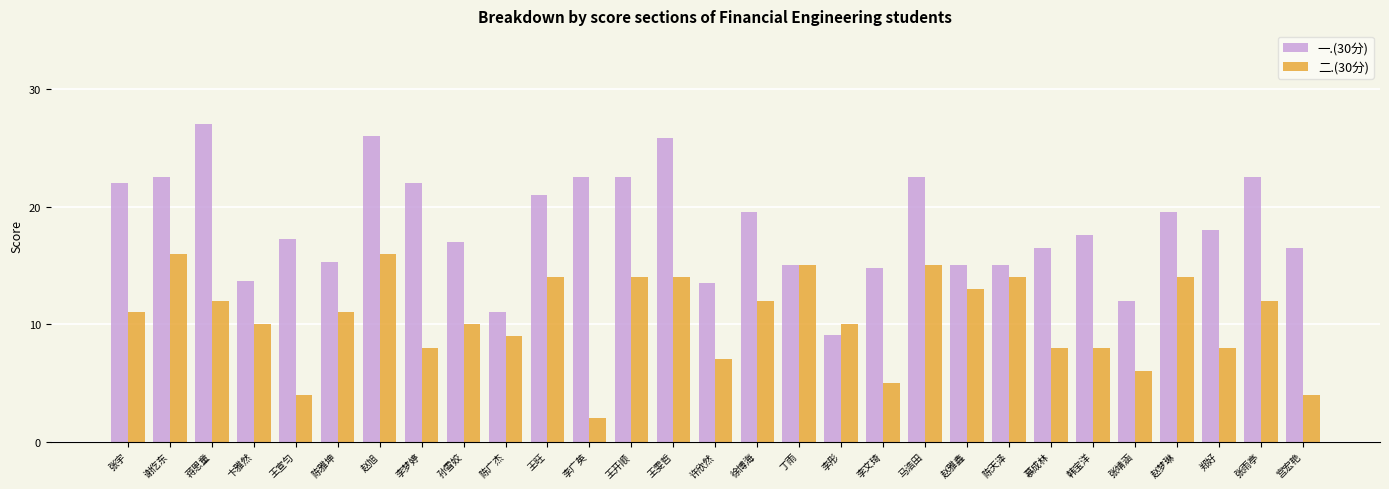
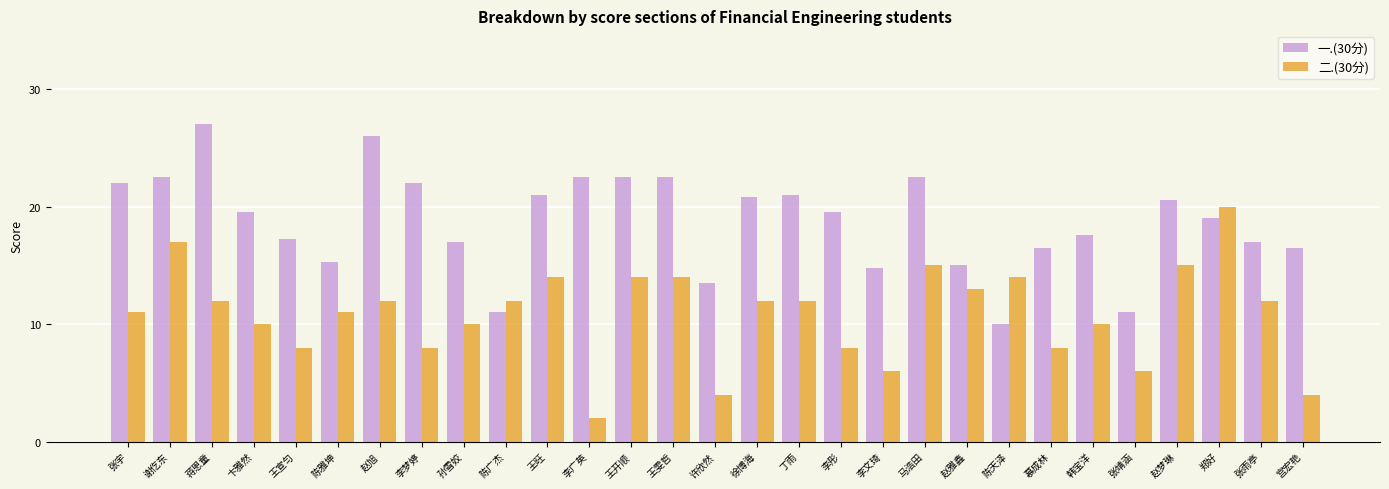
  {
    "一.(30分)": {
      "张宇": 22.0,
      "谢仡东": 22.5,
      "蒋恩童": 27.0,
-     "卞雅然": 13.7,
+     "卞雅然": 19.5,
      "王宣匀": 17.2,
      "陈雅坤": 15.3,
      "赵旭": 26.0,
      "李梦婷": 22.0,
      "孙雪姣": 17.0,
      "陈广杰": 11.0,
      "王旺": 21.0,
      "李广英": 22.5,
      "王开顺": 22.5,
-     "王雯哲": 25.8,
+     "王雯哲": 22.5,
      "许欣然": 13.5,
-     "徐博海": 19.5,
-     "丁雨": 15,
-     "李彤": 9.1,
+     "徐博海": 20.8,
+     "丁雨": 21,
+     "李彤": 19.5,
      "李文琦": 14.8,
      "马浩田": 22.5,
      "赵雅鑫": 15.0,
-     "陈天泽": 15,
+     "陈天泽": 10,
      "慕成林": 16.5,
      "韩宝洋": 17.6,
-     "张靖涵": 12,
-     "赵梦琳": 19.5,
-     "郑好": 18,
-     "张雨亭": 22.5,
+     "张靖涵": 11,
+     "赵梦琳": 20.6,
+     "郑好": 19,
+     "张雨亭": 17.0,
      "宫宏艳": 16.5
    },
    "二.(30分)": {
      "张宇": 11,
-     "谢仡东": 16,
+     "谢仡东": 17,
      "蒋恩童": 12,
      "卞雅然": 10,
-     "王宣匀": 4,
+     "王宣匀": 8,
      "陈雅坤": 11,
-     "赵旭": 16,
+     "赵旭": 12,
      "李梦婷": 8,
      "孙雪姣": 10,
-     "陈广杰": 9,
+     "陈广杰": 12,
      "王旺": 14,
      "李广英": 2,
      "王开顺": 14,
      "王雯哲": 14,
-     "许欣然": 7,
+     "许欣然": 4,
      "徐博海": 12,
-     "丁雨": 15,
-     "李彤": 10,
-     "李文琦": 5,
+     "丁雨": 12,
+     "李彤": 8,
+     "李文琦": 6,
      "马浩田": 15,
      "赵雅鑫": 13,
      "陈天泽": 14,
      "慕成林": 8,
-     "韩宝洋": 8,
+     "韩宝洋": 10,
      "张靖涵": 6,
-     "赵梦琳": 14,
-     "郑好": 8,
+     "赵梦琳": 15,
+     "郑好": 20,
      "张雨亭": 12,
      "宫宏艳": 4
    }
  }
